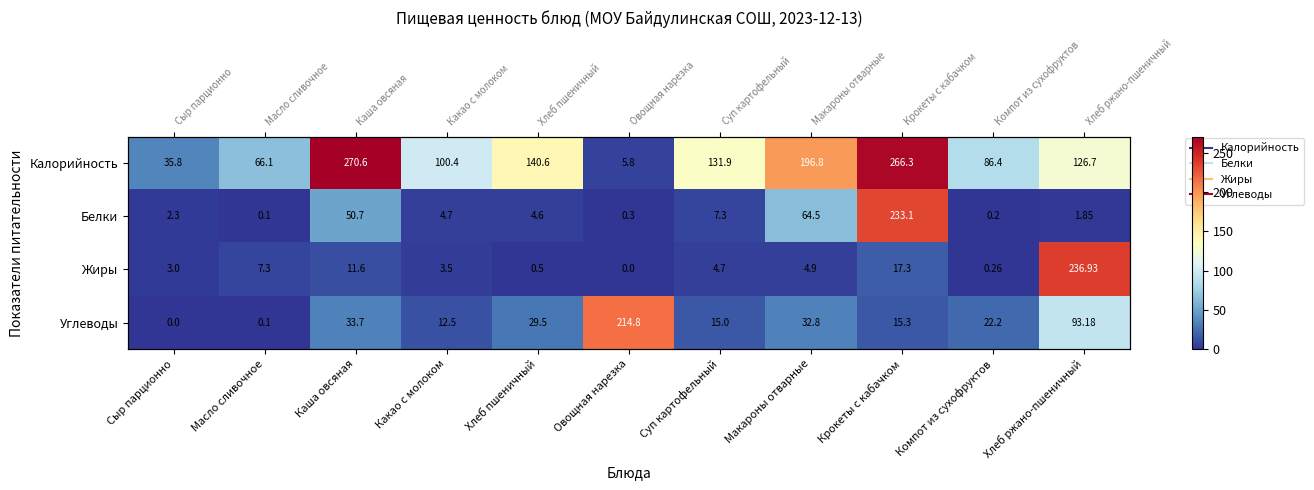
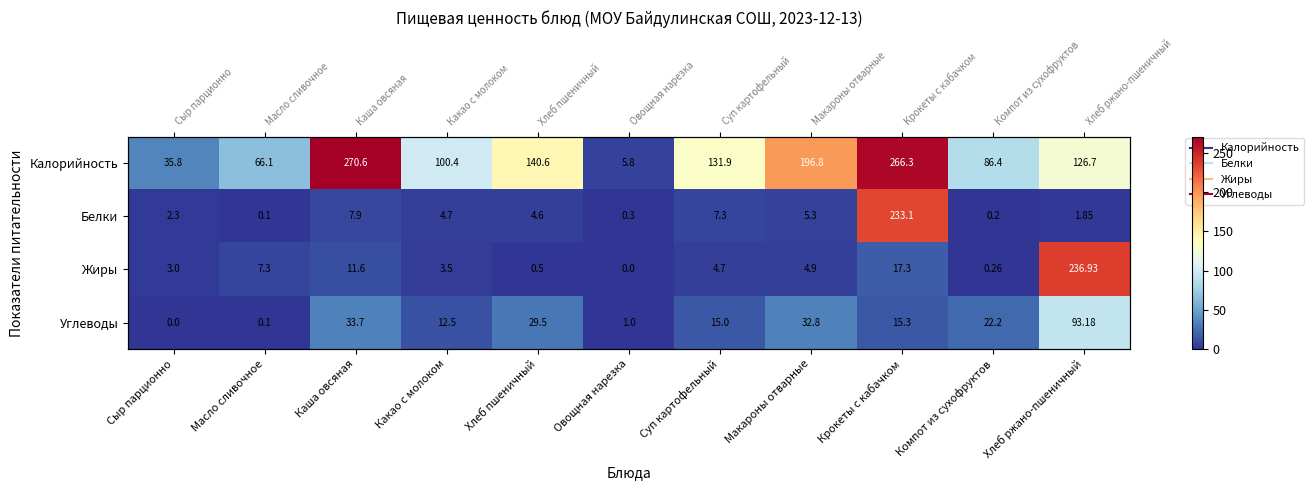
  {
    "Калорийность": {
      "Сыр парционно": 35.8,
      "Масло сливочное": 66.1,
      "Каша овсяная": 270.6,
      "Какао с молоком": 100.4,
      "Хлеб пшеничный": 140.6,
      "Овощная нарезка": 5.8,
      "Суп картофельный": 131.9,
      "Макароны отварные": 196.8,
      "Крокеты с кабачком": 266.3,
      "Компот из сухофруктов": 86.4,
      "Хлеб ржано-пшеничный": 126.7
    },
    "Белки": {
      "Сыр парционно": 2.3,
      "Масло сливочное": 0.1,
-     "Каша овсяная": 50.7,
+     "Каша овсяная": 7.9,
      "Какао с молоком": 4.7,
      "Хлеб пшеничный": 4.6,
      "Овощная нарезка": 0.3,
      "Суп картофельный": 7.3,
-     "Макароны отварные": 64.5,
+     "Макароны отварные": 5.3,
      "Крокеты с кабачком": 233.1,
      "Компот из сухофруктов": 0.2,
      "Хлеб ржано-пшеничный": 1.85
    },
    "Жиры": {
      "Сыр парционно": 3.0,
      "Масло сливочное": 7.3,
      "Каша овсяная": 11.6,
      "Какао с молоком": 3.5,
      "Хлеб пшеничный": 0.5,
      "Овощная нарезка": 0.0,
      "Суп картофельный": 4.7,
      "Макароны отварные": 4.9,
      "Крокеты с кабачком": 17.3,
      "Компот из сухофруктов": 0.26,
      "Хлеб ржано-пшеничный": 236.93
    },
    "Углеводы": {
      "Сыр парционно": 0.0,
      "Масло сливочное": 0.1,
      "Каша овсяная": 33.7,
      "Какао с молоком": 12.5,
      "Хлеб пшеничный": 29.5,
-     "Овощная нарезка": 214.8,
+     "Овощная нарезка": 1.0,
      "Суп картофельный": 15.0,
      "Макароны отварные": 32.8,
      "Крокеты с кабачком": 15.3,
      "Компот из сухофруктов": 22.2,
      "Хлеб ржано-пшеничный": 93.18
    }
  }
